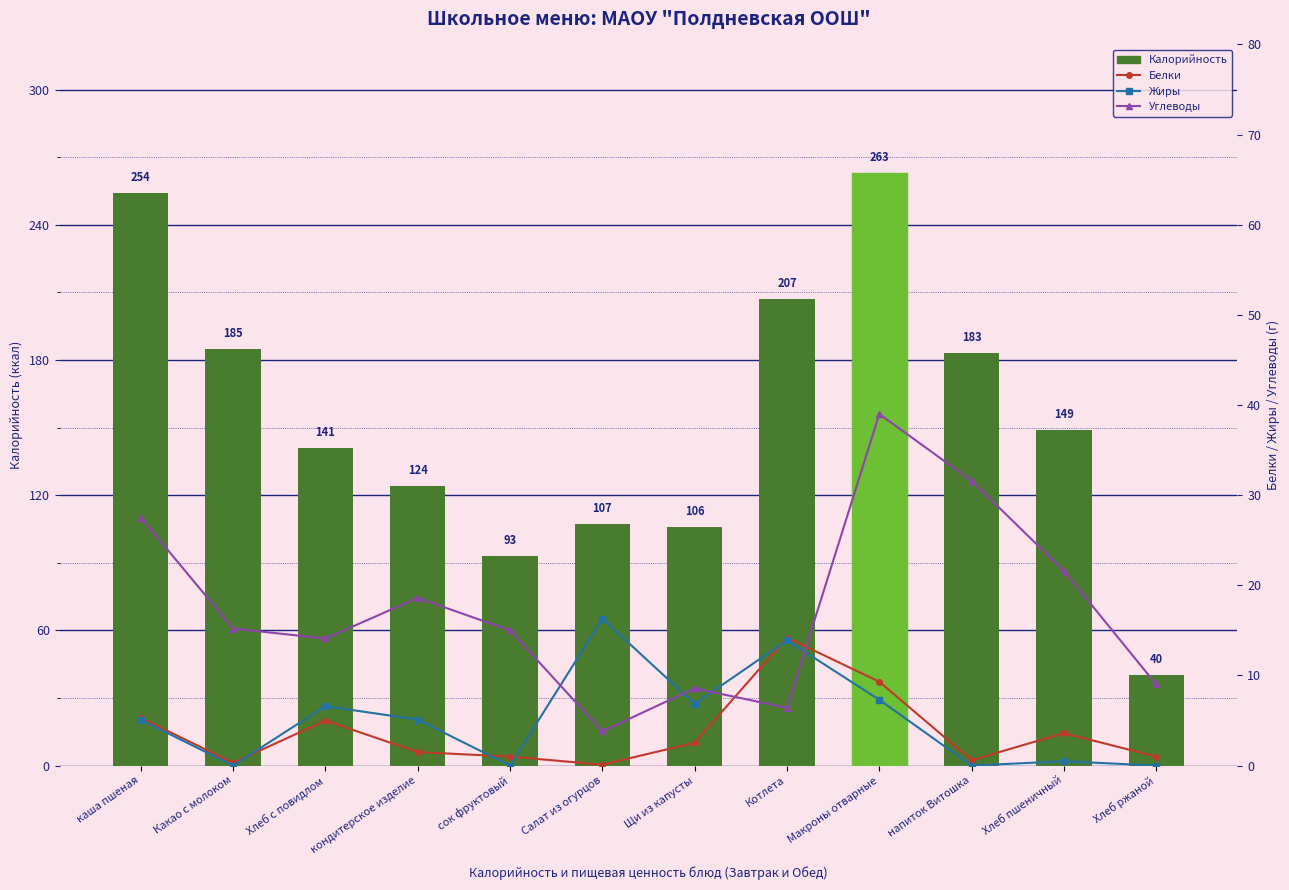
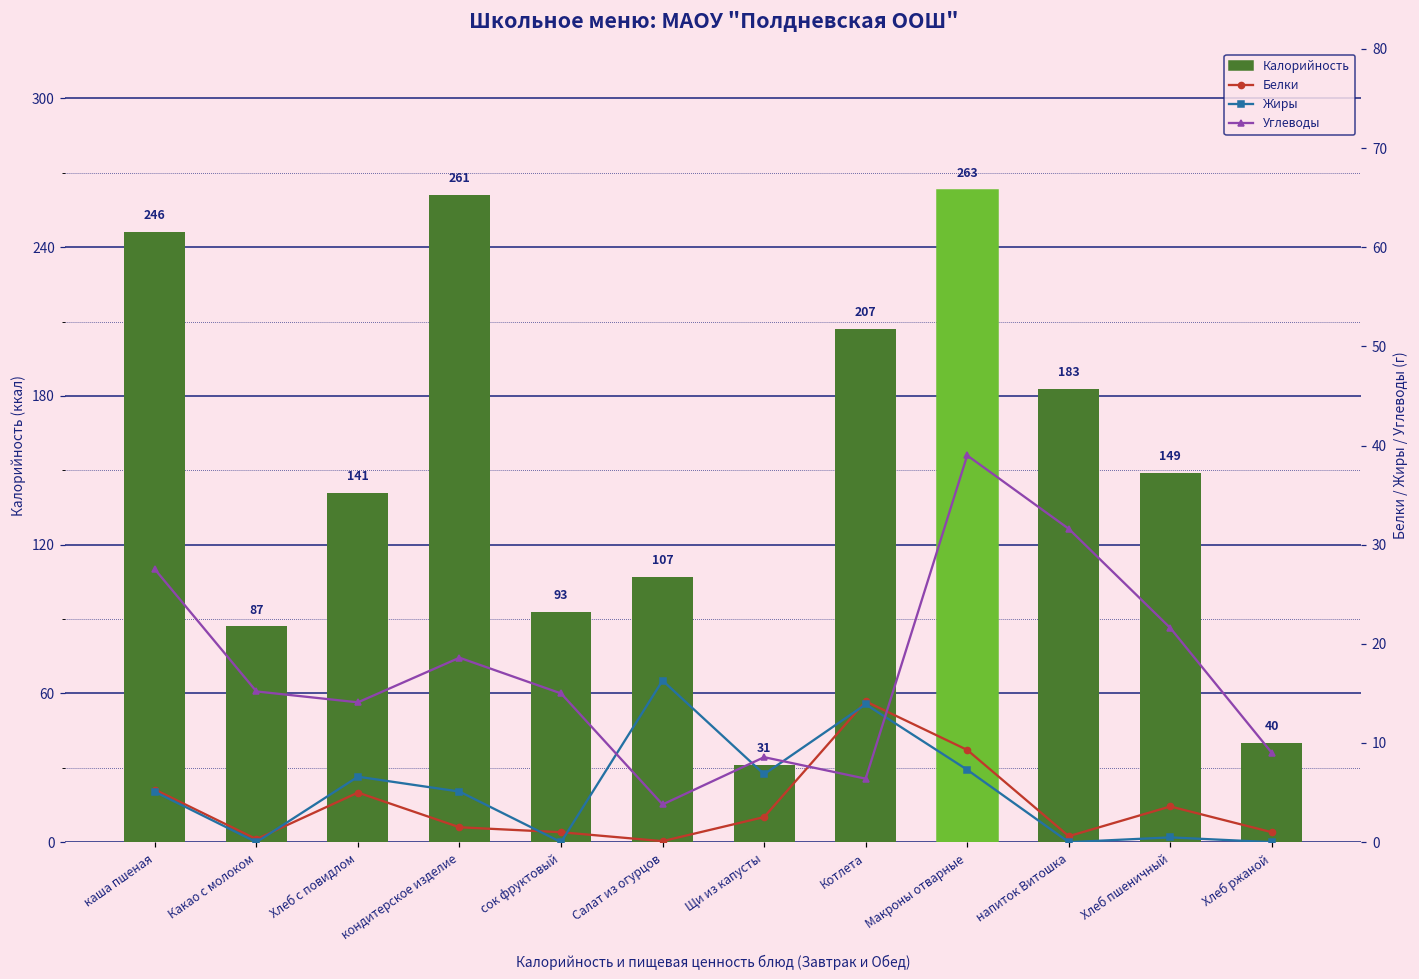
  {
    "Калорийность": {
-     "каша пшеная": 254,
-     "Какао с молоком": 185,
+     "каша пшеная": 246,
+     "Какао с молоком": 87,
      "Хлеб с повидлом": 141,
-     "кондитерское изделие": 124,
+     "кондитерское изделие": 261,
      "сок фруктовый": 93,
      "Салат из огурцов": 107,
-     "Щи из капусты": 106,
+     "Щи из капусты": 31,
      "Котлета": 207,
      "Макроны отварные": 263,
      "напиток Витошка": 183,
      "Хлеб пшеничный": 149,
      "Хлеб ржаной": 40
    }
  }
